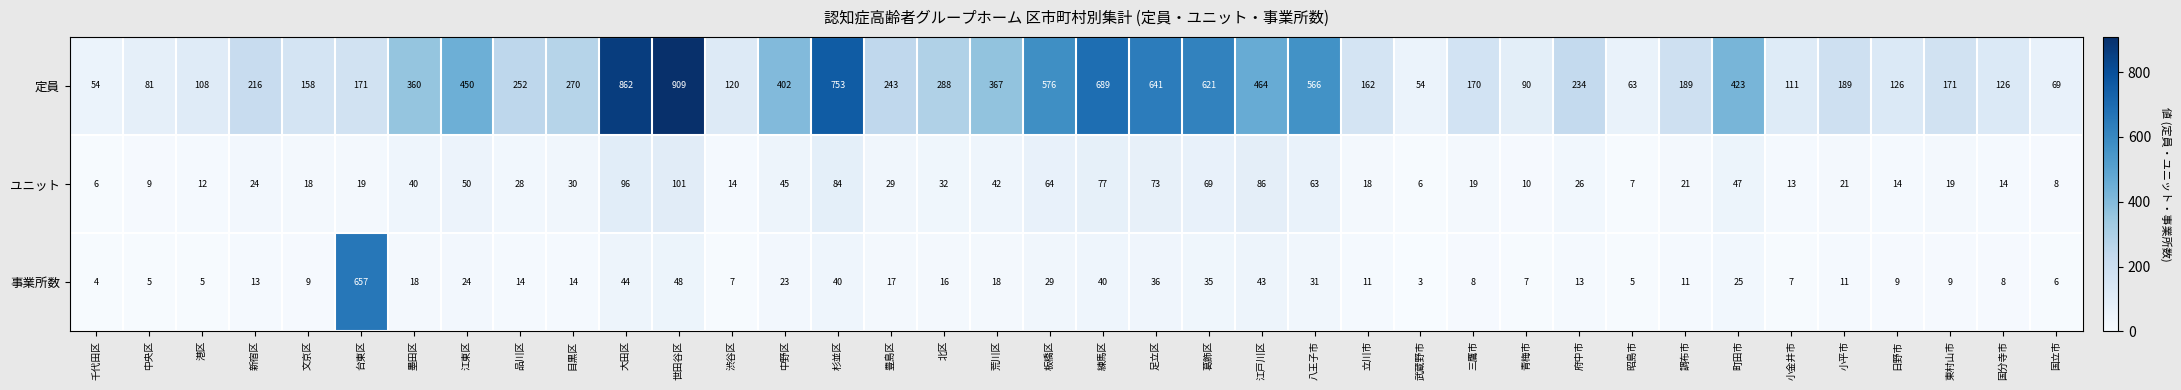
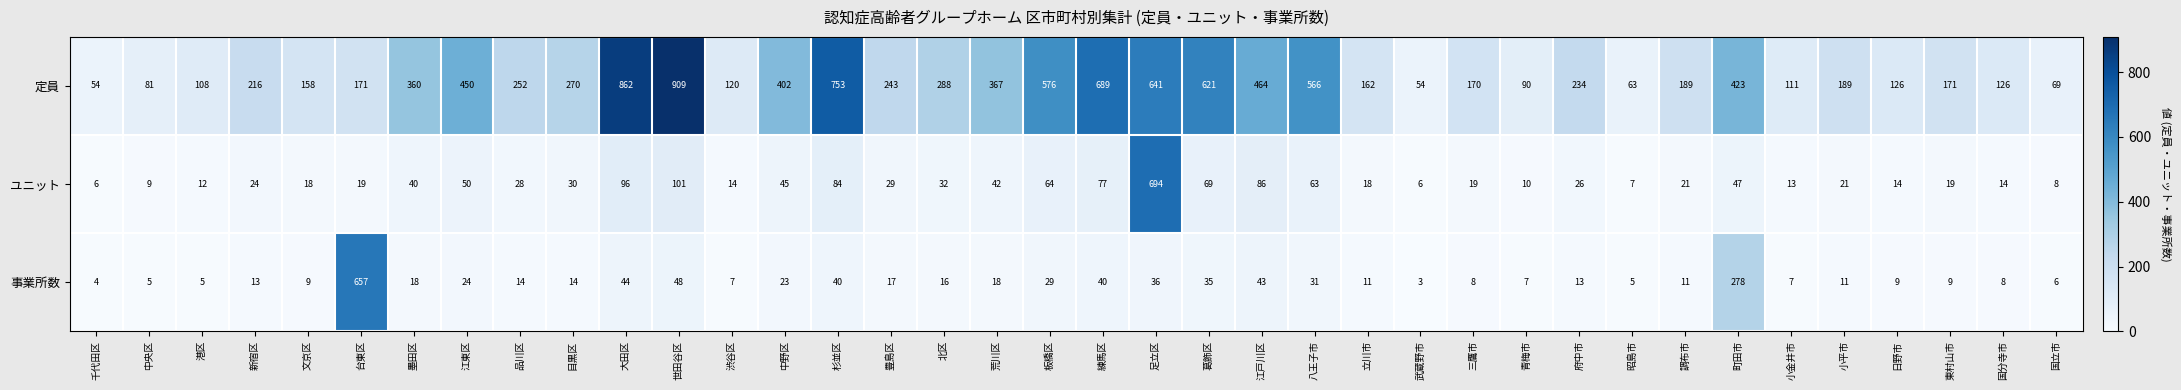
  {
    "定員": {
      "千代田区": 54,
      "中央区": 81,
      "港区": 108,
      "新宿区": 216,
      "文京区": 158,
      "台東区": 171,
      "墨田区": 360,
      "江東区": 450,
      "品川区": 252,
      "目黒区": 270,
      "大田区": 862,
      "世田谷区": 909,
      "渋谷区": 120,
      "中野区": 402,
      "杉並区": 753,
      "豊島区": 243,
      "北区": 288,
      "荒川区": 367,
      "板橋区": 576,
      "練馬区": 689,
      "足立区": 641,
      "葛飾区": 621,
      "江戸川区": 464,
      "八王子市": 566,
      "立川市": 162,
      "武蔵野市": 54,
      "三鷹市": 170,
      "青梅市": 90,
      "府中市": 234,
      "昭島市": 63,
      "調布市": 189,
      "町田市": 423,
      "小金井市": 111,
      "小平市": 189,
      "日野市": 126,
      "東村山市": 171,
      "国分寺市": 126,
      "国立市": 69
    },
    "ユニット": {
      "千代田区": 6,
      "中央区": 9,
      "港区": 12,
      "新宿区": 24,
      "文京区": 18,
      "台東区": 19,
      "墨田区": 40,
      "江東区": 50,
      "品川区": 28,
      "目黒区": 30,
      "大田区": 96,
      "世田谷区": 101,
      "渋谷区": 14,
      "中野区": 45,
      "杉並区": 84,
      "豊島区": 29,
      "北区": 32,
      "荒川区": 42,
      "板橋区": 64,
      "練馬区": 77,
-     "足立区": 73,
+     "足立区": 694,
      "葛飾区": 69,
      "江戸川区": 86,
      "八王子市": 63,
      "立川市": 18,
      "武蔵野市": 6,
      "三鷹市": 19,
      "青梅市": 10,
      "府中市": 26,
      "昭島市": 7,
      "調布市": 21,
      "町田市": 47,
      "小金井市": 13,
      "小平市": 21,
      "日野市": 14,
      "東村山市": 19,
      "国分寺市": 14,
      "国立市": 8
    },
    "事業所数": {
      "千代田区": 4,
      "中央区": 5,
      "港区": 5,
      "新宿区": 13,
      "文京区": 9,
      "台東区": 657,
      "墨田区": 18,
      "江東区": 24,
      "品川区": 14,
      "目黒区": 14,
      "大田区": 44,
      "世田谷区": 48,
      "渋谷区": 7,
      "中野区": 23,
      "杉並区": 40,
      "豊島区": 17,
      "北区": 16,
      "荒川区": 18,
      "板橋区": 29,
      "練馬区": 40,
      "足立区": 36,
      "葛飾区": 35,
      "江戸川区": 43,
      "八王子市": 31,
      "立川市": 11,
      "武蔵野市": 3,
      "三鷹市": 8,
      "青梅市": 7,
      "府中市": 13,
      "昭島市": 5,
      "調布市": 11,
-     "町田市": 25,
+     "町田市": 278,
      "小金井市": 7,
      "小平市": 11,
      "日野市": 9,
      "東村山市": 9,
      "国分寺市": 8,
      "国立市": 6
    }
  }
